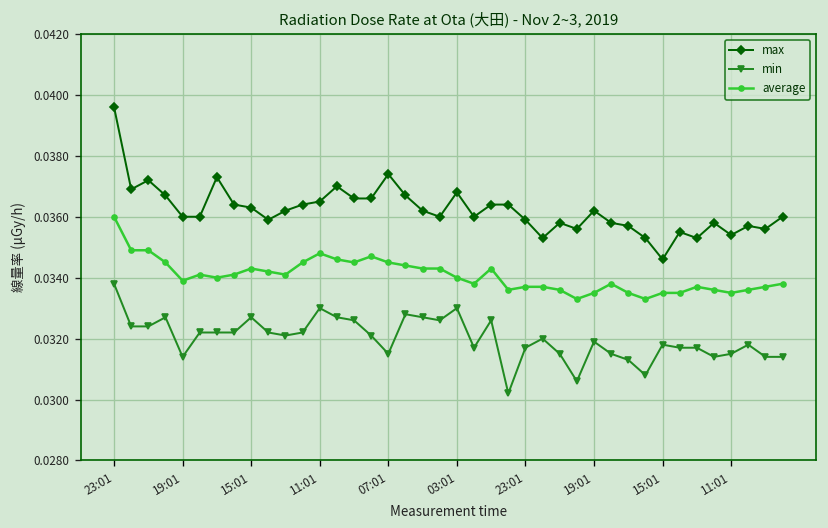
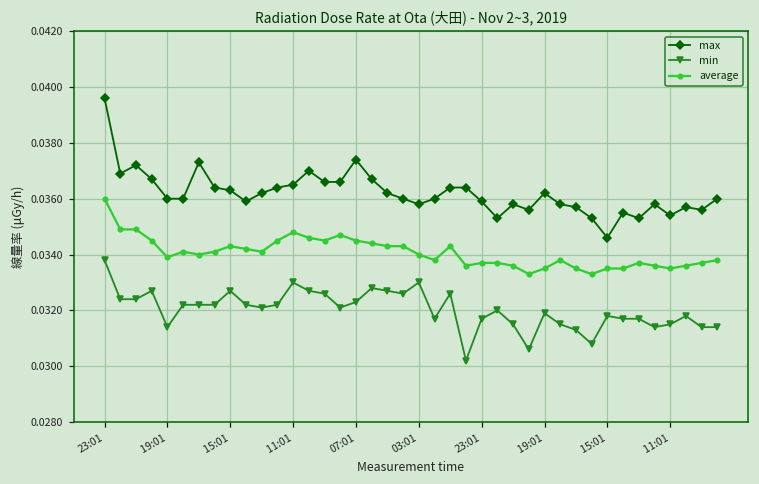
  {
    "max": {
      "07:01": 0.0374,
-     "03:01": 0.0368
+     "03:01": 0.0358
    },
    "min": {
-     "07:01": 0.0315,
+     "07:01": 0.0323,
      "03:01": 0.0330
    },
    "average": {
      "07:01": 0.0345,
      "03:01": 0.0340
    }
  }
